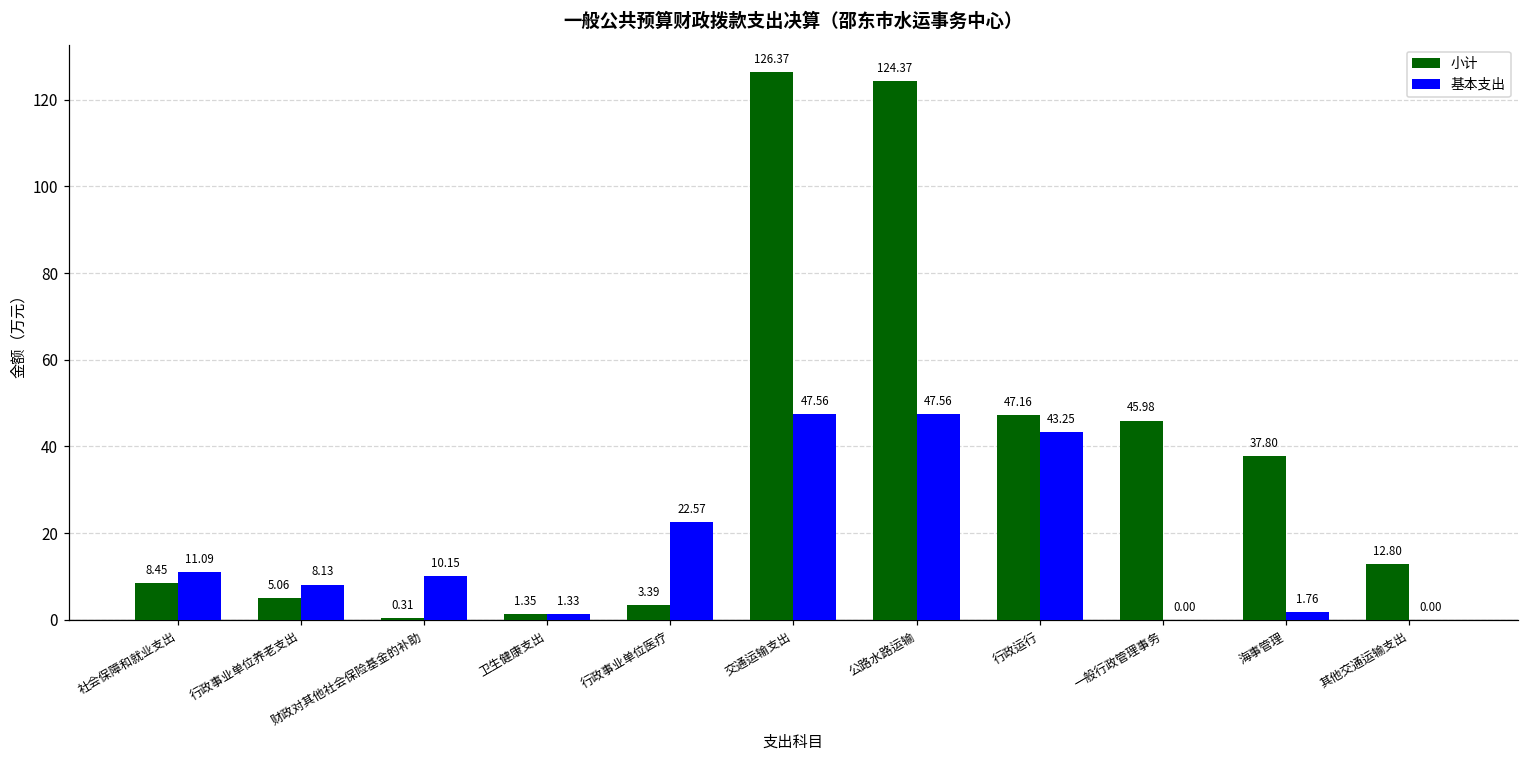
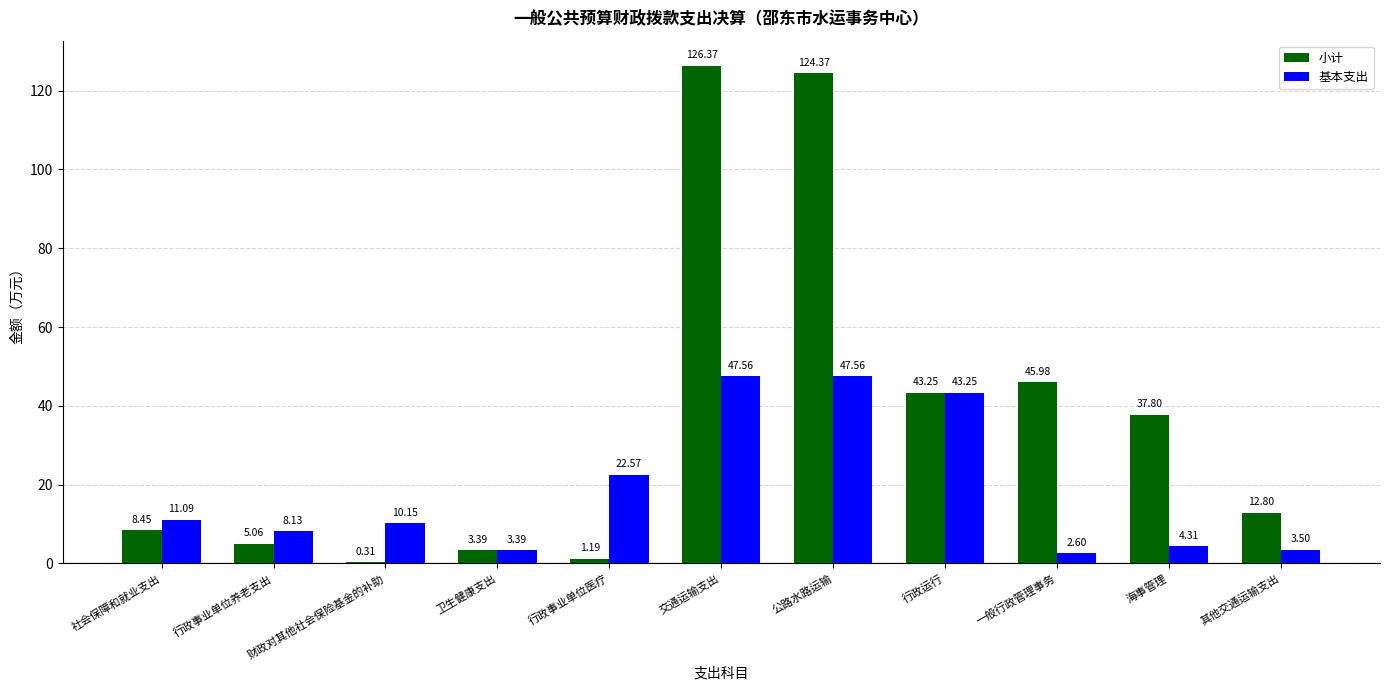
  {
    "小计": {
      "社会保障和就业支出": 8.45,
      "行政事业单位养老支出": 5.06,
      "财政对其他社会保险基金的补助": 0.31,
-     "卫生健康支出": 1.35,
-     "行政事业单位医疗": 3.39,
+     "卫生健康支出": 3.39,
+     "行政事业单位医疗": 1.19,
      "交通运输支出": 126.37,
      "公路水路运输": 124.37,
-     "行政运行": 47.16,
+     "行政运行": 43.25,
      "一般行政管理事务": 45.98,
      "海事管理": 37.80,
      "其他交通运输支出": 12.80
    },
    "基本支出": {
      "社会保障和就业支出": 11.09,
      "行政事业单位养老支出": 8.13,
      "财政对其他社会保险基金的补助": 10.15,
-     "卫生健康支出": 1.33,
+     "卫生健康支出": 3.39,
      "行政事业单位医疗": 22.57,
      "交通运输支出": 47.56,
      "公路水路运输": 47.56,
      "行政运行": 43.25,
-     "一般行政管理事务": 0.00,
-     "海事管理": 1.76,
-     "其他交通运输支出": 0.00
+     "一般行政管理事务": 2.60,
+     "海事管理": 4.31,
+     "其他交通运输支出": 3.50
    }
  }
